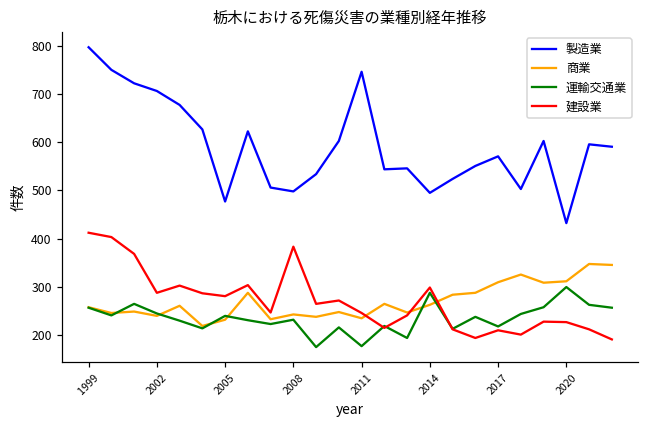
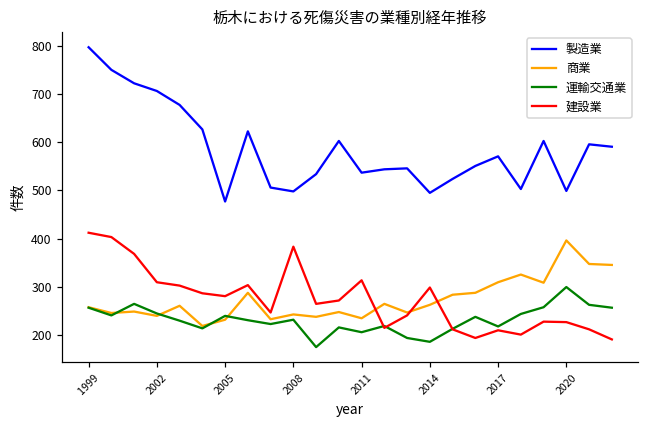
  {
    "製造業": {
      "1999": 800,
      "2002": 710,
      "2005": 480,
      "2008": 500,
-     "2011": 750,
+     "2011": 540,
      "2014": 500,
      "2017": 570,
-     "2020": 430
+     "2020": 500
    },
    "商業": {
      "2005": 230,
      "2008": 240,
      "2011": 230,
      "2014": 260,
      "2017": 310,
-     "2020": 310
+     "2020": 400
    },
    "運輸交通業": {
      "2005": 240,
      "2008": 230,
-     "2011": 180,
-     "2014": 290,
+     "2011": 210,
+     "2014": 190,
      "2017": 220,
      "2020": 300
    },
    "建設業": {
      "1999": 410,
-     "2002": 290,
+     "2002": 310,
      "2005": 280,
      "2008": 380,
-     "2011": 250,
+     "2011": 310,
      "2014": 300,
      "2017": 210,
      "2020": 230
    }
  }
